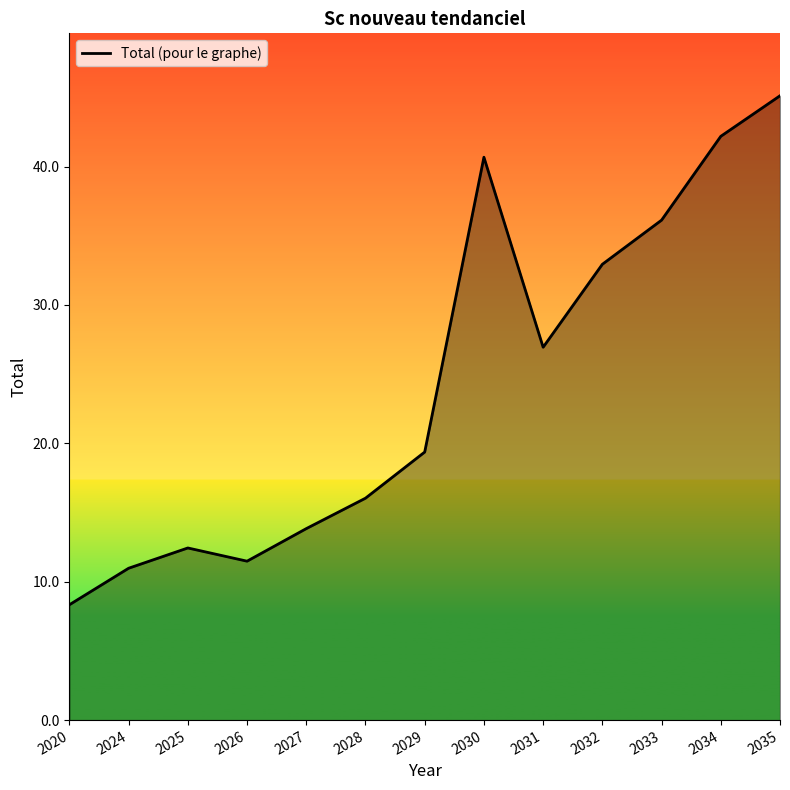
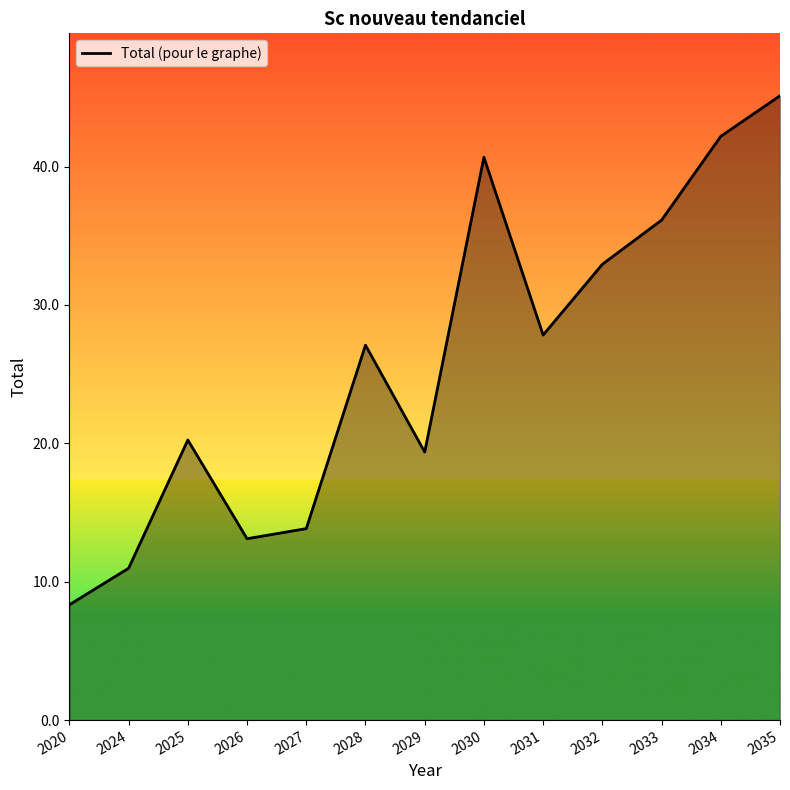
  {
    "2020": 8.3,
    "2024": 11.0,
-   "2025": 12.4,
-   "2026": 11.5,
+   "2025": 20.2,
+   "2026": 13.1,
    "2027": 13.8,
-   "2028": 16.0,
+   "2028": 27.1,
    "2029": 19.4,
    "2030": 40.7,
-   "2031": 26.9,
+   "2031": 27.8,
    "2032": 32.9,
    "2033": 36.1,
    "2034": 42.2,
    "2035": 45.1
  }
